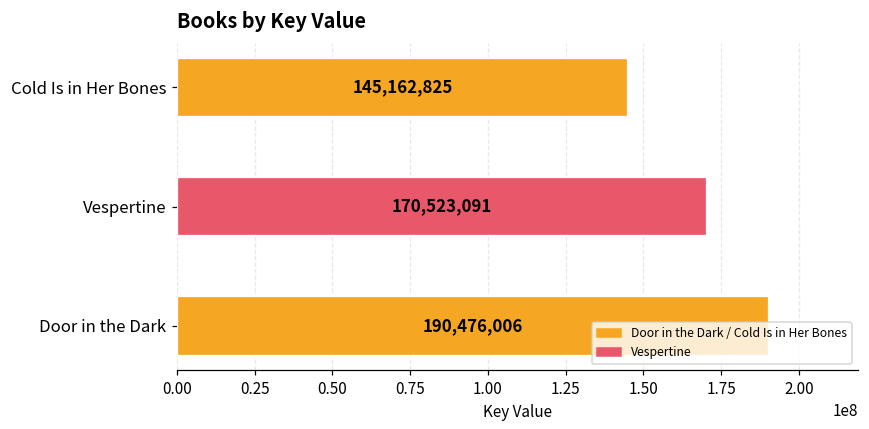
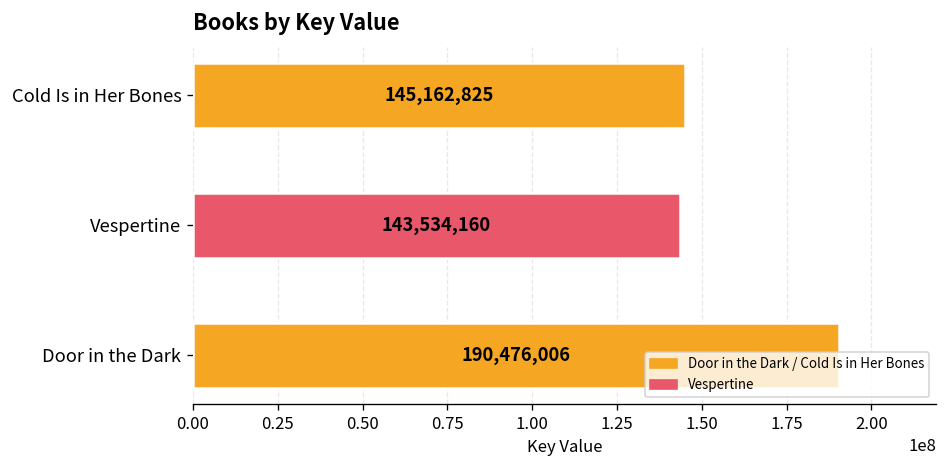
  {
    "Cold Is in Her Bones": "145,162,825",
-   "Vespertine": "170,523,091",
+   "Vespertine": "143,534,160",
    "Door in the Dark": "190,476,006"
  }
